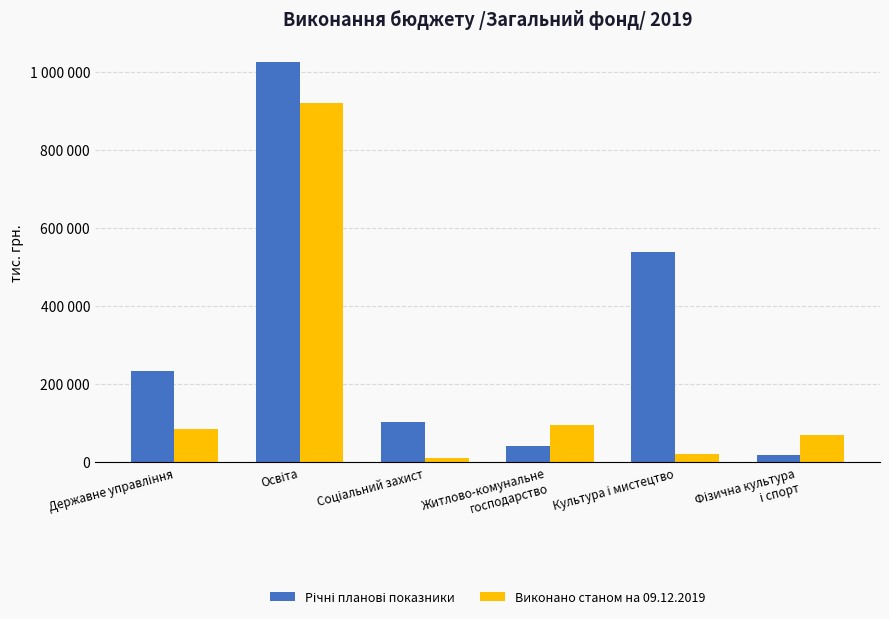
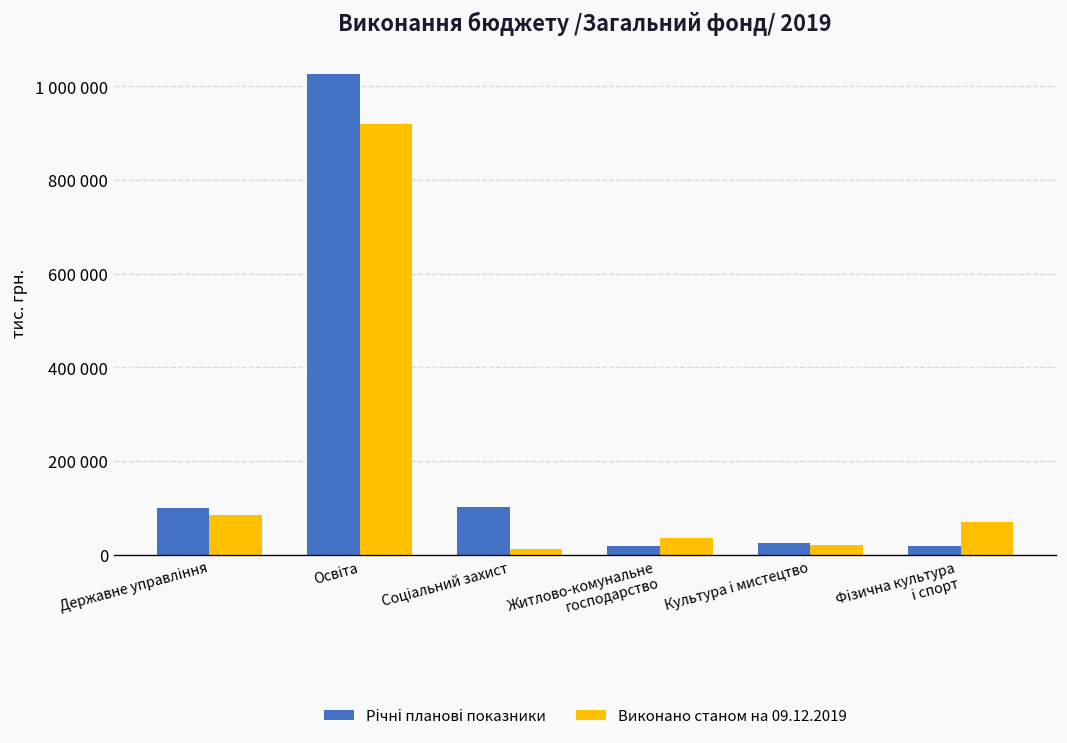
  {
    "Річні планові показники": {
-     "Державне управління": 230000,
+     "Державне управління": 100000,
      "Освіта": 1030000,
      "Соціальний захист": 100000,
-     "Житлово-комунальне господарство": 40000,
-     "Культура і мистецтво": 540000,
+     "Житлово-комунальне господарство": 20000,
+     "Культура і мистецтво": 20000,
      "Фізична культура і спорт": 20000
    },
    "Виконано станом на 09.12.2019": {
      "Державне управління": 90000,
      "Освіта": 920000,
      "Соціальний захист": 10000,
-     "Житлово-комунальне господарство": 100000,
+     "Житлово-комунальне господарство": 40000,
      "Культура і мистецтво": 20000,
      "Фізична культура і спорт": 70000
    }
  }
